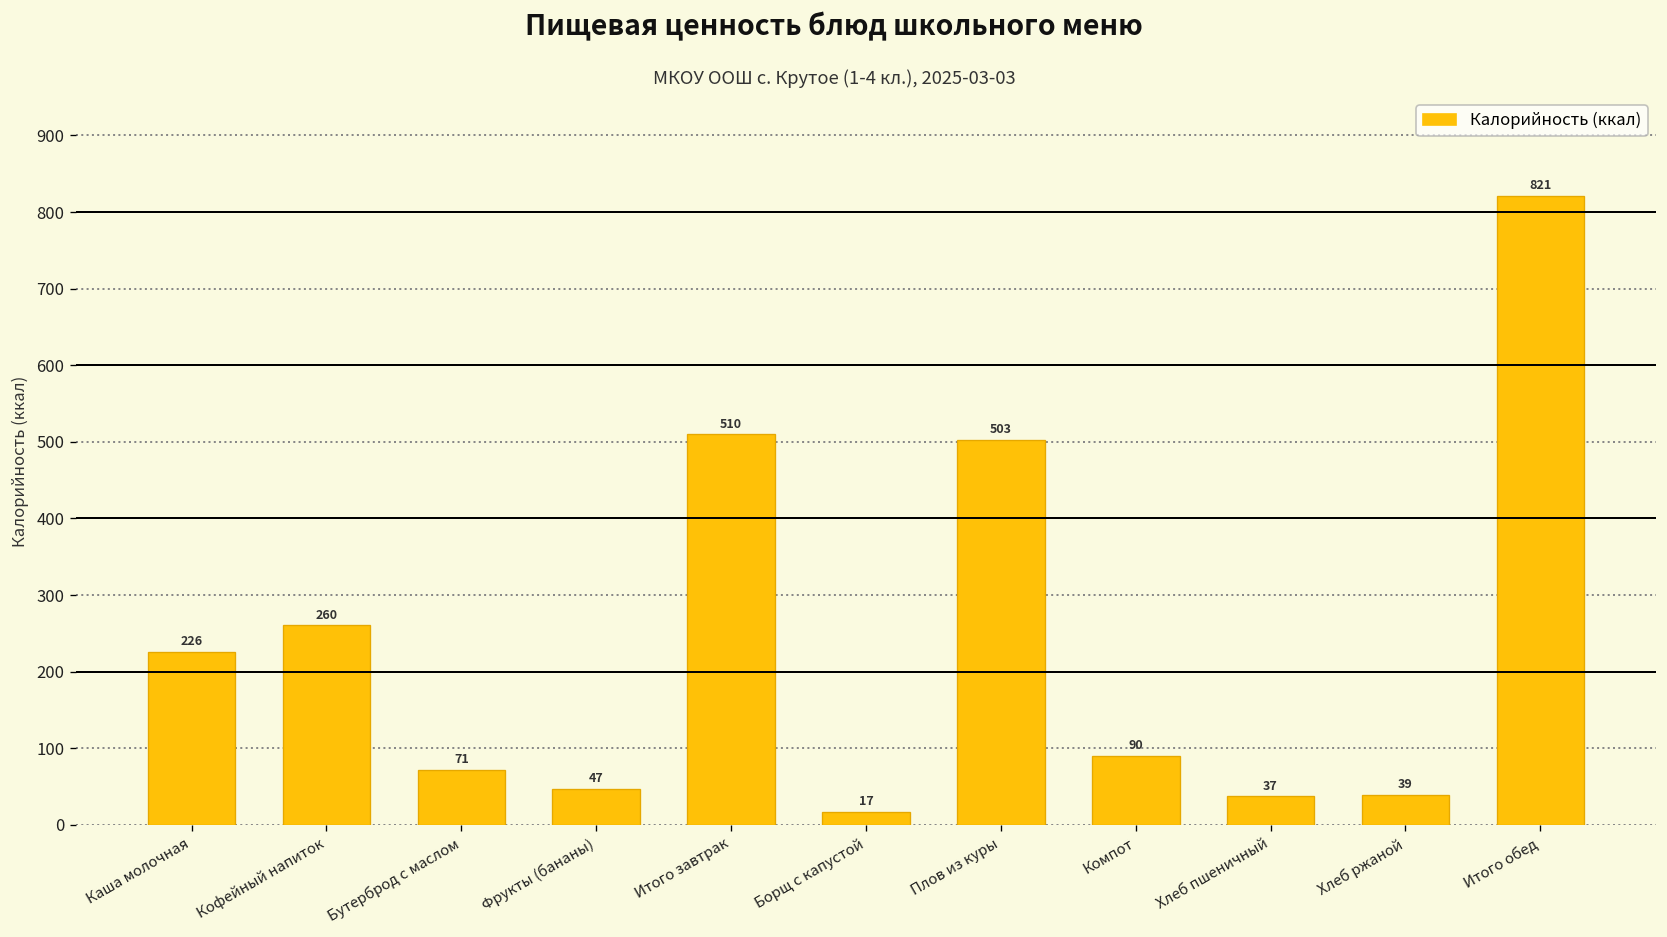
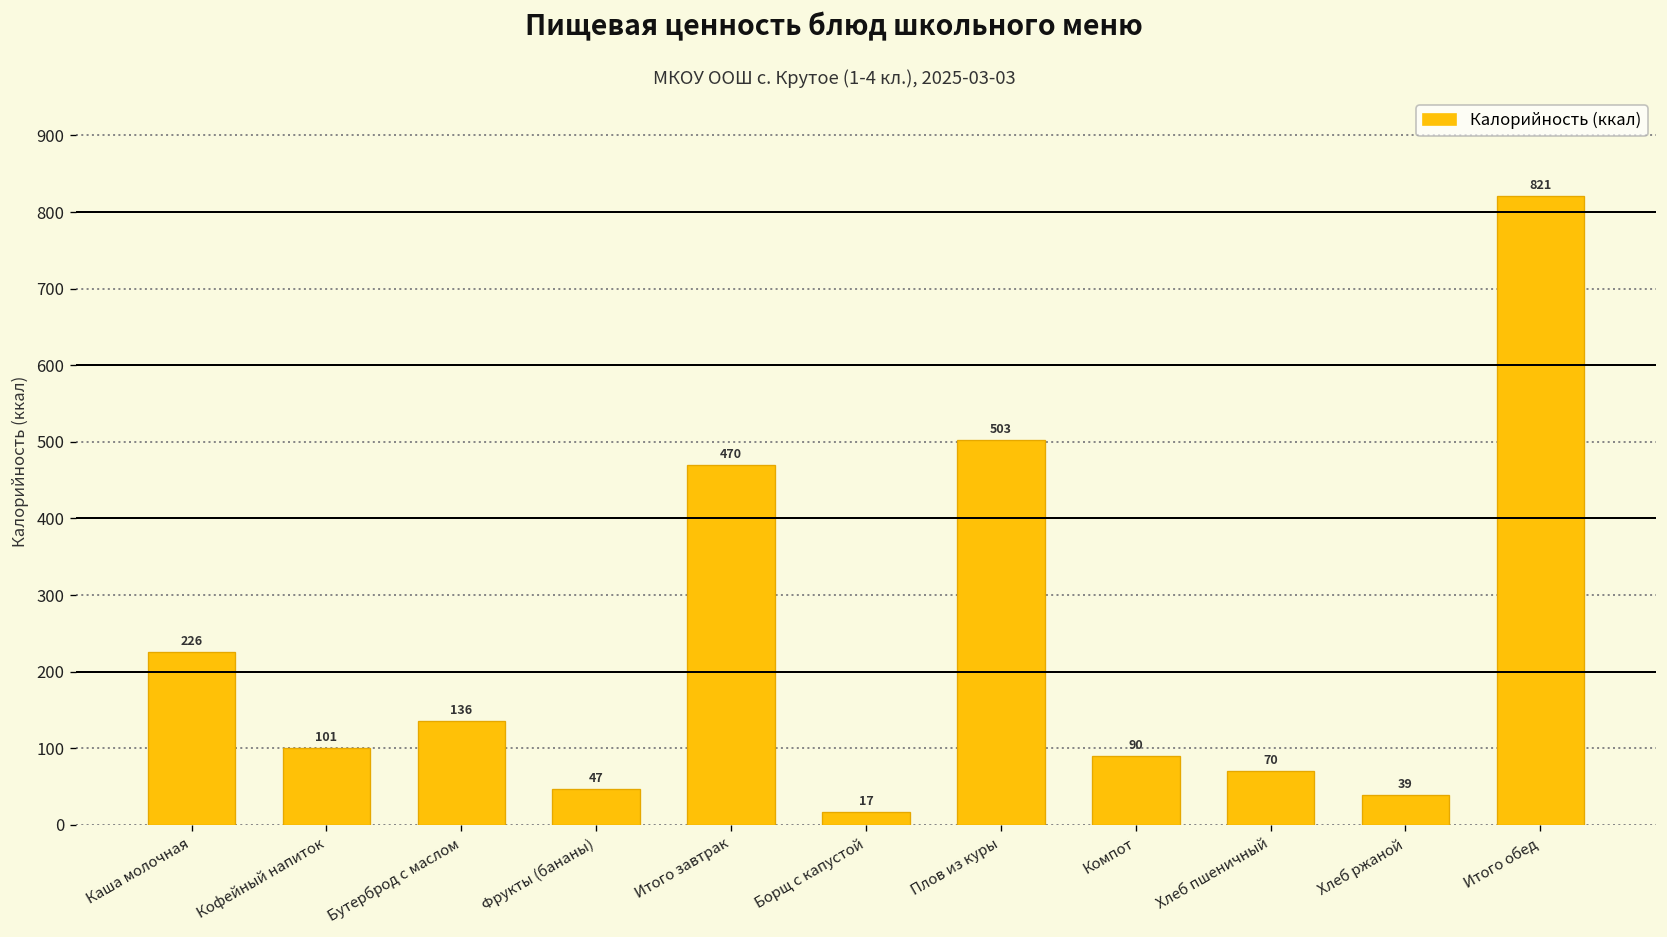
  {
    "Каша молочная": 226,
-   "Кофейный напиток": 260,
-   "Бутерброд с маслом": 71,
+   "Кофейный напиток": 101,
+   "Бутерброд с маслом": 136,
    "Фрукты (бананы)": 47,
-   "Итого завтрак": 510,
+   "Итого завтрак": 470,
    "Борщ с капустой": 17,
    "Плов из куры": 503,
    "Компот": 90,
-   "Хлеб пшеничный": 37,
+   "Хлеб пшеничный": 70,
    "Хлеб ржаной": 39,
    "Итого обед": 821
  }
